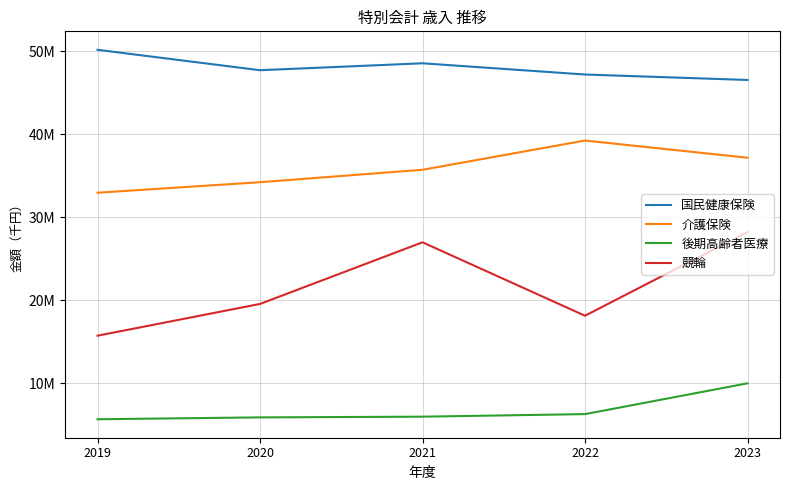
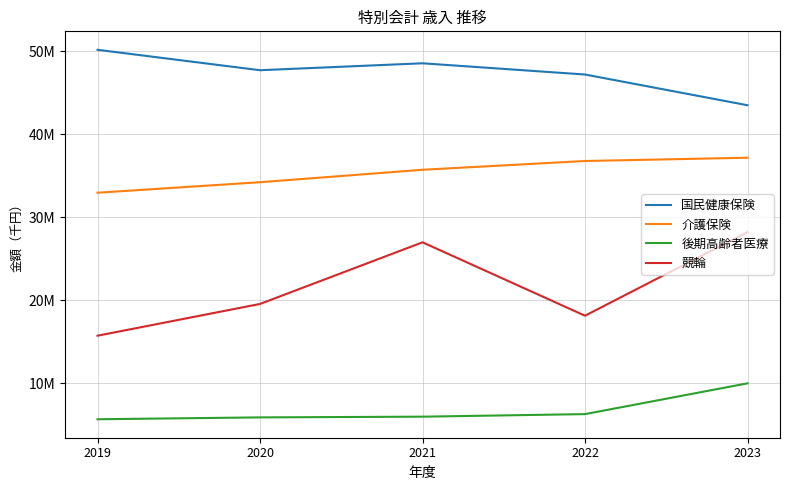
  {
    "国民健康保険": {
      "2019": 50000000,
      "2020": 48000000,
      "2021": 49000000,
      "2022": 47000000,
-     "2023": 47000000
+     "2023": 43000000
    },
    "介護保険": {
      "2019": 33000000,
      "2020": 34000000,
      "2021": 36000000,
-     "2022": 39000000,
+     "2022": 37000000,
      "2023": 37000000
    },
    "後期高齢者医療": {
      "2019": 6000000,
      "2020": 6000000,
      "2021": 6000000,
      "2022": 6000000,
      "2023": 10000000
    },
    "競輪": {
      "2019": 16000000,
      "2020": 20000000,
      "2021": 27000000,
      "2022": 18000000
    }
  }
